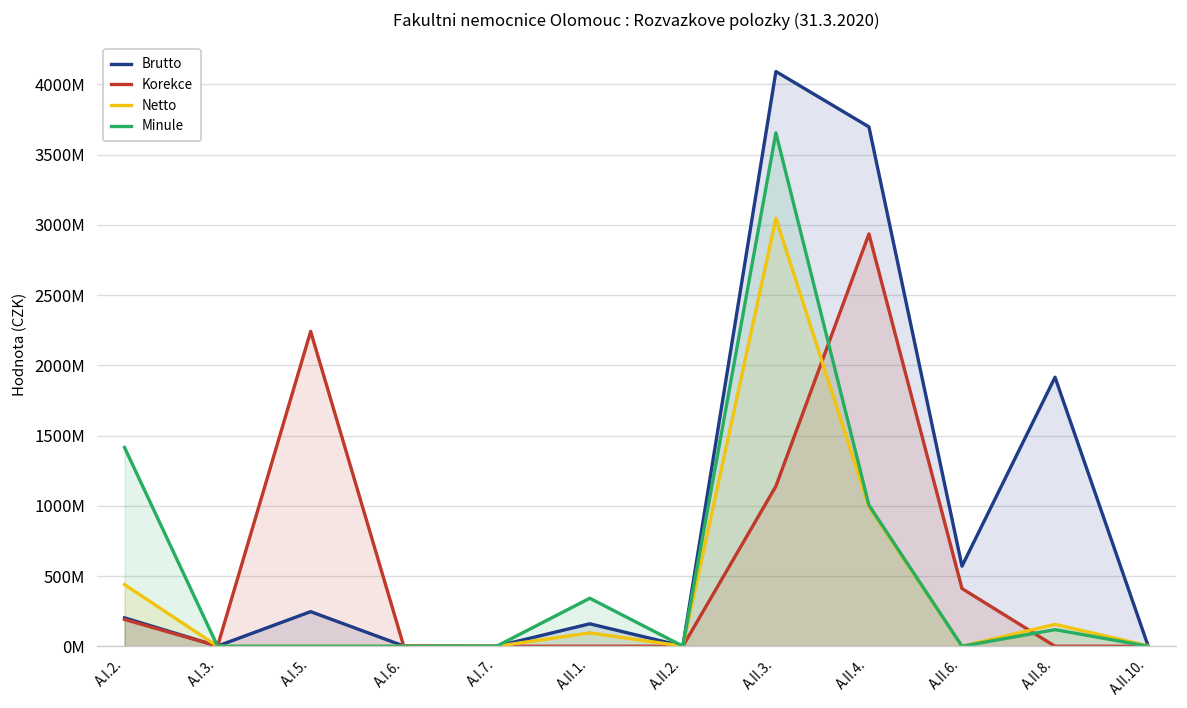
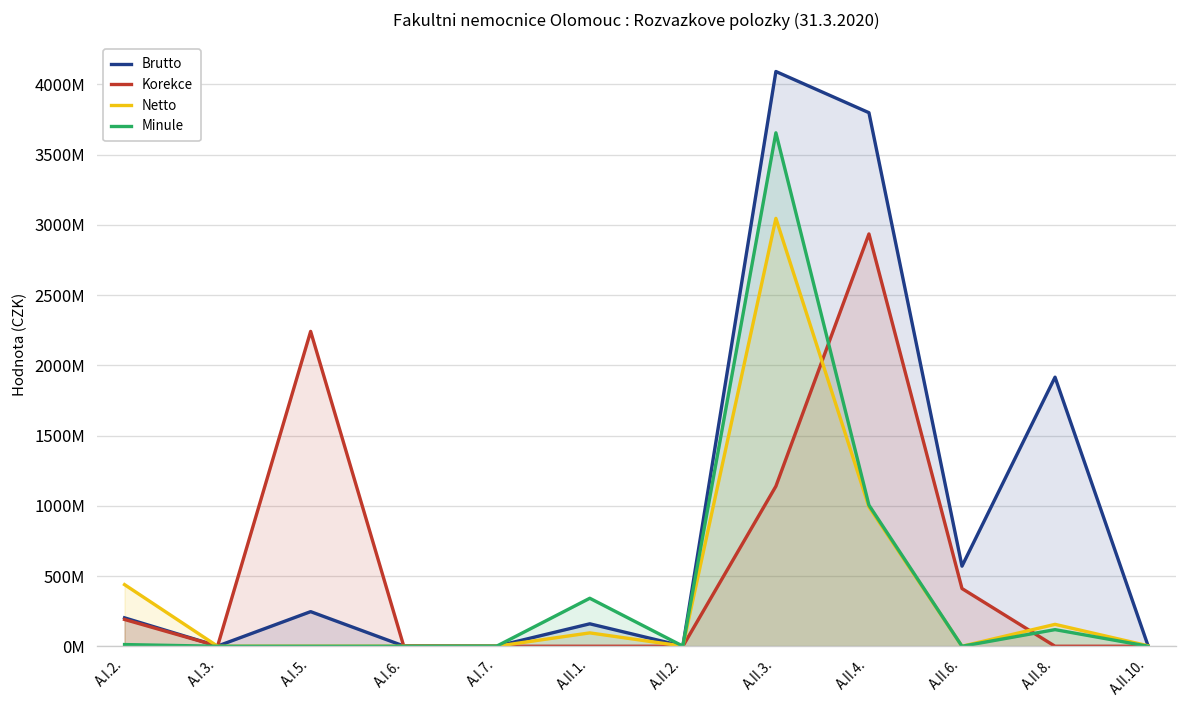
  {
    "Brutto": {
      "A.I.5.": 250000000,
      "A.II.1.": 160000000,
      "A.II.3.": 4090000000,
-     "A.II.4.": 3700000000,
+     "A.II.4.": 3800000000,
      "A.II.6.": 570000000,
      "A.II.8.": 1920000000
    },
    "Korekce": {
      "A.I.5.": 2240000000,
      "A.II.1.": 0,
      "A.II.3.": 1140000000,
      "A.II.4.": 2930000000,
      "A.II.6.": 410000000,
      "A.II.8.": 0
    },
    "Netto": {
      "A.I.2.": 440000000,
      "A.II.1.": 100000000,
      "A.II.3.": 3050000000,
      "A.II.8.": 160000000
    },
    "Minule": {
-     "A.I.2.": 1410000000,
+     "A.I.2.": 10000000,
      "A.II.1.": 340000000,
      "A.II.3.": 3650000000,
      "A.II.8.": 120000000
    }
  }
